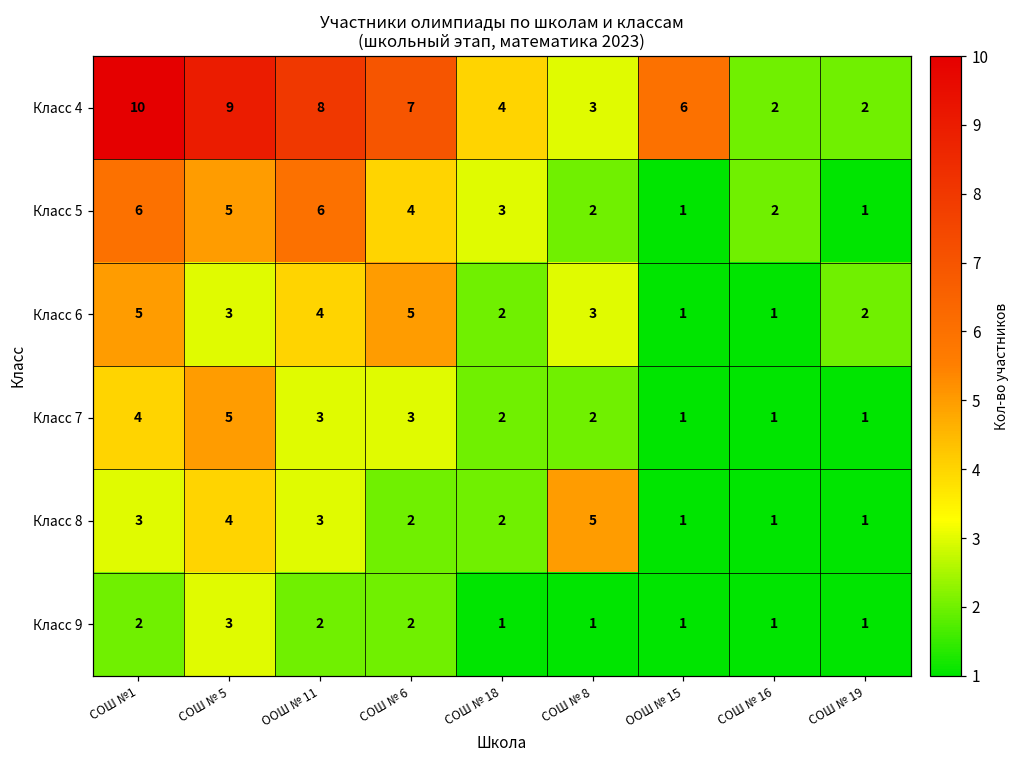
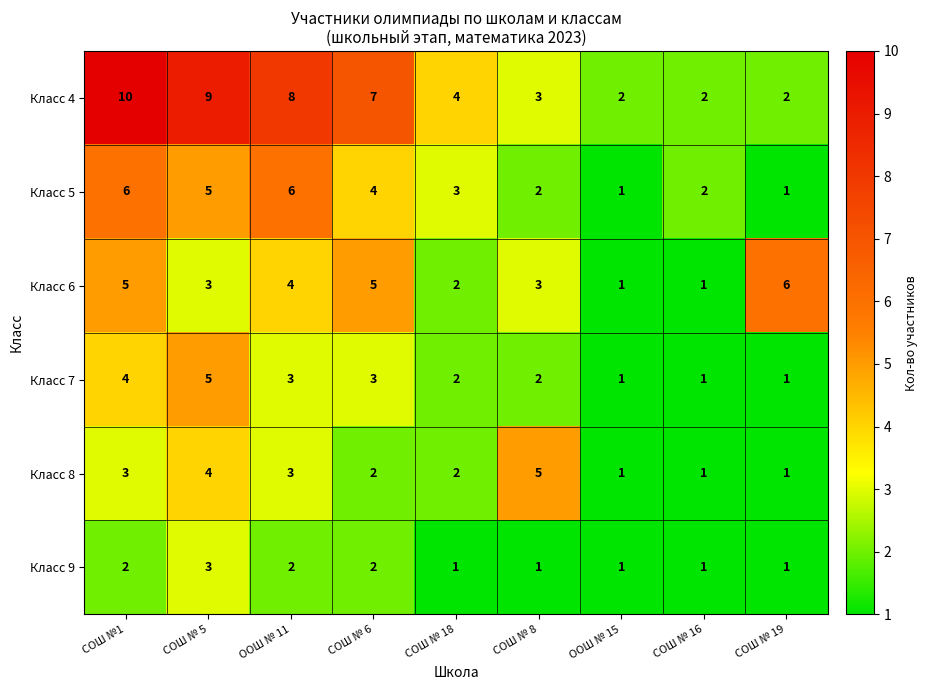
  {
    "Класс 4": {
      "СОШ №1": 10,
      "СОШ № 5": 9,
      "ООШ № 11": 8,
      "СОШ № 6": 7,
      "СОШ № 18": 4,
      "СОШ № 8": 3,
-     "ООШ № 15": 6,
+     "ООШ № 15": 2,
      "СОШ № 16": 2,
      "СОШ № 19": 2
    },
    "Класс 5": {
      "СОШ №1": 6,
      "СОШ № 5": 5,
      "ООШ № 11": 6,
      "СОШ № 6": 4,
      "СОШ № 18": 3,
      "СОШ № 8": 2,
      "ООШ № 15": 1,
      "СОШ № 16": 2,
      "СОШ № 19": 1
    },
    "Класс 6": {
      "СОШ №1": 5,
      "СОШ № 5": 3,
      "ООШ № 11": 4,
      "СОШ № 6": 5,
      "СОШ № 18": 2,
      "СОШ № 8": 3,
      "ООШ № 15": 1,
      "СОШ № 16": 1,
-     "СОШ № 19": 2
+     "СОШ № 19": 6
    },
    "Класс 7": {
      "СОШ №1": 4,
      "СОШ № 5": 5,
      "ООШ № 11": 3,
      "СОШ № 6": 3,
      "СОШ № 18": 2,
      "СОШ № 8": 2,
      "ООШ № 15": 1,
      "СОШ № 16": 1,
      "СОШ № 19": 1
    },
    "Класс 8": {
      "СОШ №1": 3,
      "СОШ № 5": 4,
      "ООШ № 11": 3,
      "СОШ № 6": 2,
      "СОШ № 18": 2,
      "СОШ № 8": 5,
      "ООШ № 15": 1,
      "СОШ № 16": 1,
      "СОШ № 19": 1
    },
    "Класс 9": {
      "СОШ №1": 2,
      "СОШ № 5": 3,
      "ООШ № 11": 2,
      "СОШ № 6": 2,
      "СОШ № 18": 1,
      "СОШ № 8": 1,
      "ООШ № 15": 1,
      "СОШ № 16": 1,
      "СОШ № 19": 1
    }
  }
